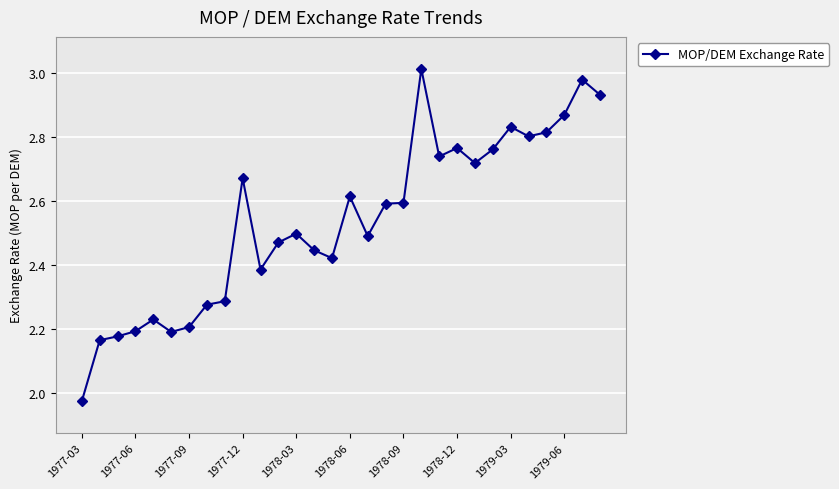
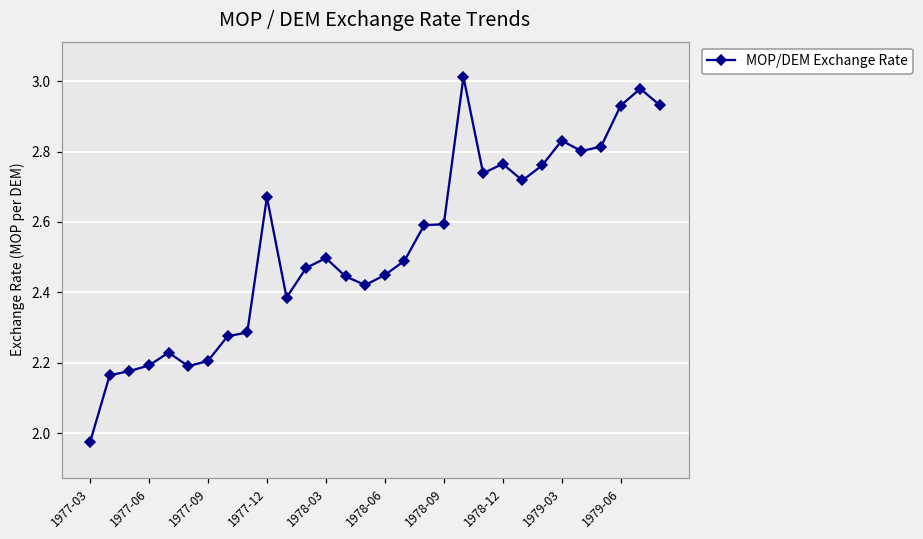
  {
    "1977-03": 1.97,
    "1977-06": 2.19,
    "1977-09": 2.21,
    "1977-12": 2.67,
    "1978-03": 2.50,
-   "1978-06": 2.61,
+   "1978-06": 2.45,
    "1978-09": 2.59,
    "1978-12": 2.76,
    "1979-03": 2.83,
-   "1979-06": 2.87
+   "1979-06": 2.93
  }
